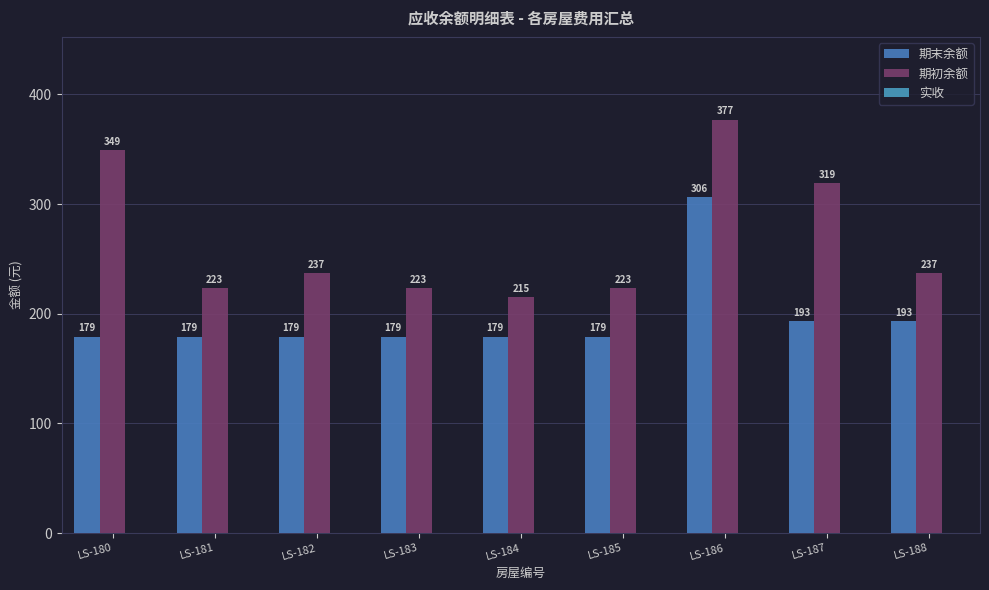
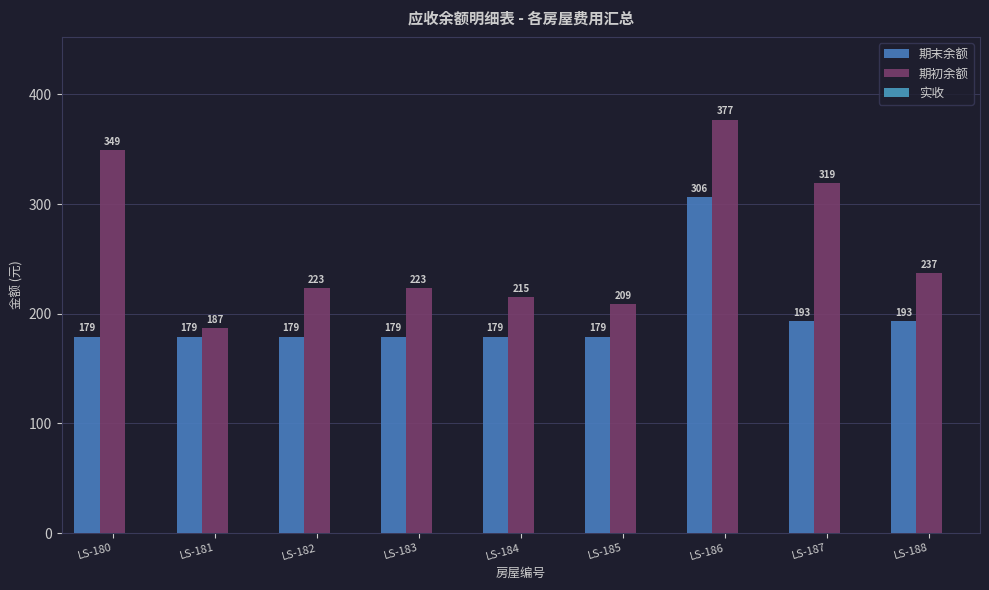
  {
    "期初余额": {
      "LS-180": 349,
-     "LS-181": 223,
-     "LS-182": 237,
+     "LS-181": 187,
+     "LS-182": 223,
      "LS-183": 223,
      "LS-184": 215,
-     "LS-185": 223,
+     "LS-185": 209,
      "LS-186": 377,
      "LS-187": 319,
      "LS-188": 237
    }
  }
